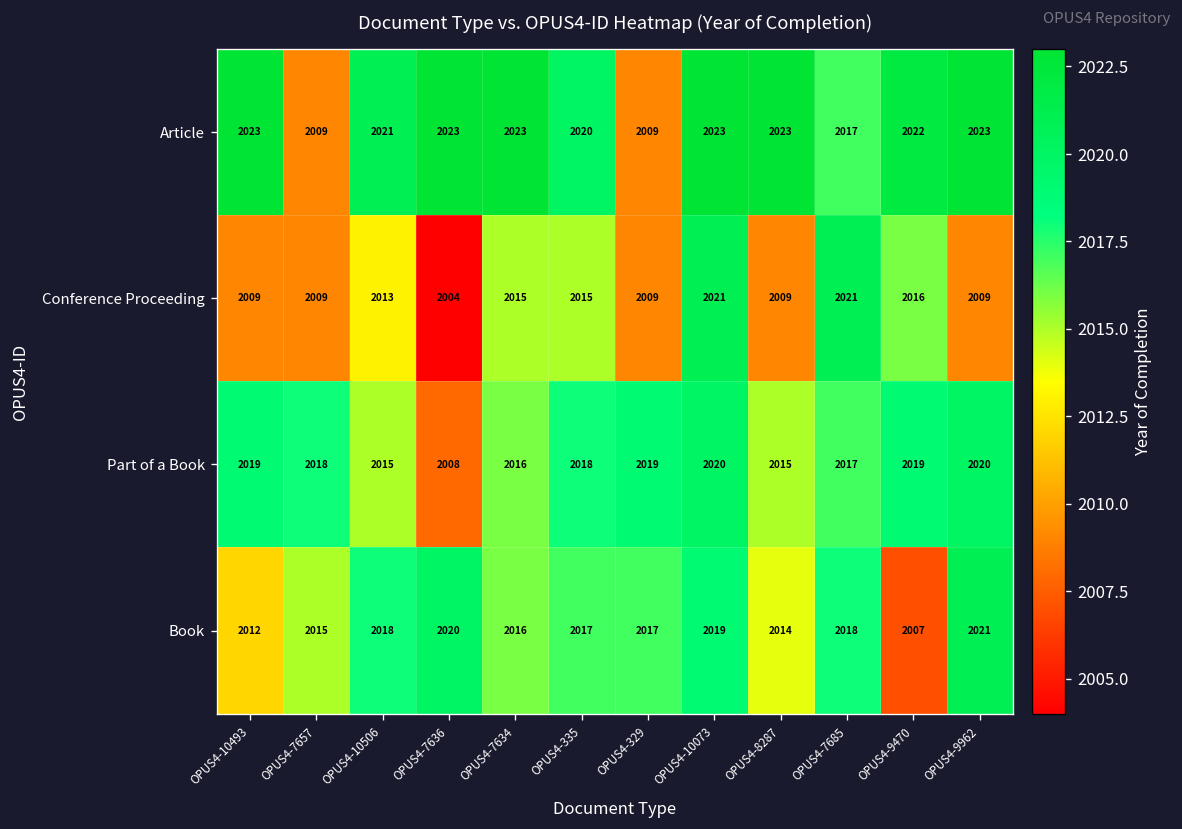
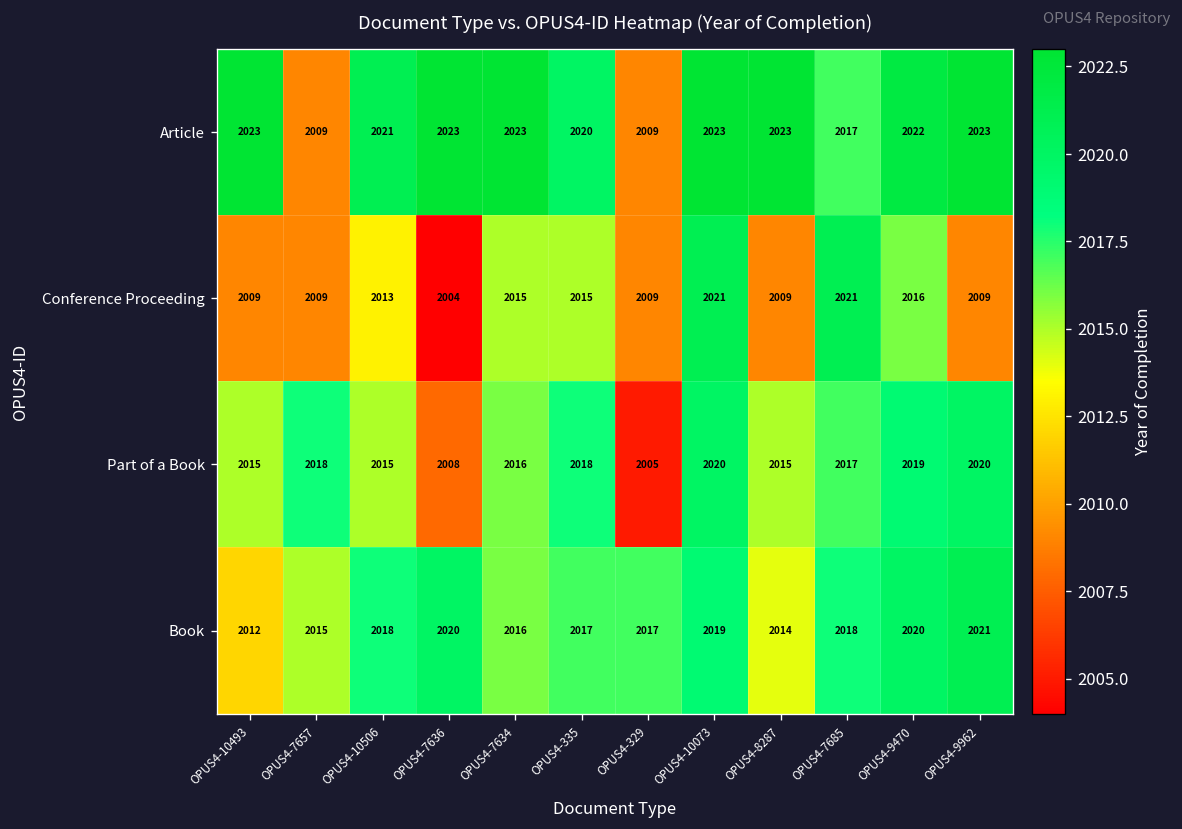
  {
    "Article": {
      "OPUS4-10493": 2023,
      "OPUS4-7657": 2009,
      "OPUS4-10506": 2021,
      "OPUS4-7636": 2023,
      "OPUS4-7634": 2023,
      "OPUS4-335": 2020,
      "OPUS4-329": 2009,
      "OPUS4-10073": 2023,
      "OPUS4-8287": 2023,
      "OPUS4-7685": 2017,
      "OPUS4-9470": 2022,
      "OPUS4-9962": 2023
    },
    "Conference Proceeding": {
      "OPUS4-10493": 2009,
      "OPUS4-7657": 2009,
      "OPUS4-10506": 2013,
      "OPUS4-7636": 2004,
      "OPUS4-7634": 2015,
      "OPUS4-335": 2015,
      "OPUS4-329": 2009,
      "OPUS4-10073": 2021,
      "OPUS4-8287": 2009,
      "OPUS4-7685": 2021,
      "OPUS4-9470": 2016,
      "OPUS4-9962": 2009
    },
    "Part of a Book": {
-     "OPUS4-10493": 2019,
+     "OPUS4-10493": 2015,
      "OPUS4-7657": 2018,
      "OPUS4-10506": 2015,
      "OPUS4-7636": 2008,
      "OPUS4-7634": 2016,
      "OPUS4-335": 2018,
-     "OPUS4-329": 2019,
+     "OPUS4-329": 2005,
      "OPUS4-10073": 2020,
      "OPUS4-8287": 2015,
      "OPUS4-7685": 2017,
      "OPUS4-9470": 2019,
      "OPUS4-9962": 2020
    },
    "Book": {
      "OPUS4-10493": 2012,
      "OPUS4-7657": 2015,
      "OPUS4-10506": 2018,
      "OPUS4-7636": 2020,
      "OPUS4-7634": 2016,
      "OPUS4-335": 2017,
      "OPUS4-329": 2017,
      "OPUS4-10073": 2019,
      "OPUS4-8287": 2014,
      "OPUS4-7685": 2018,
-     "OPUS4-9470": 2007,
+     "OPUS4-9470": 2020,
      "OPUS4-9962": 2021
    }
  }
